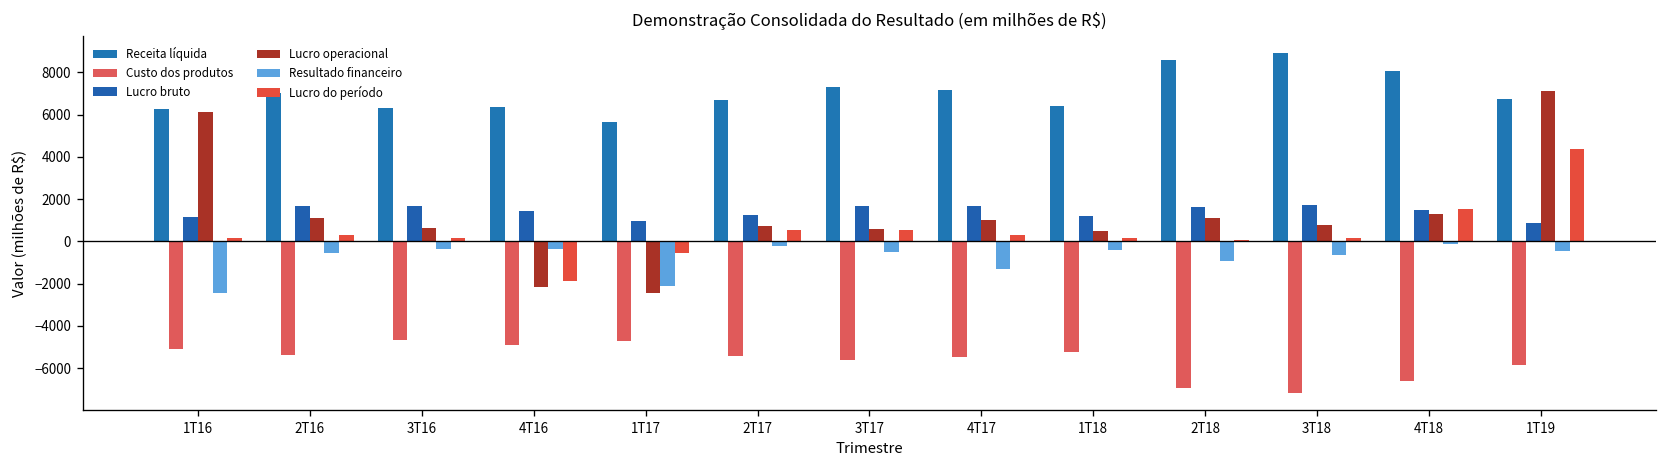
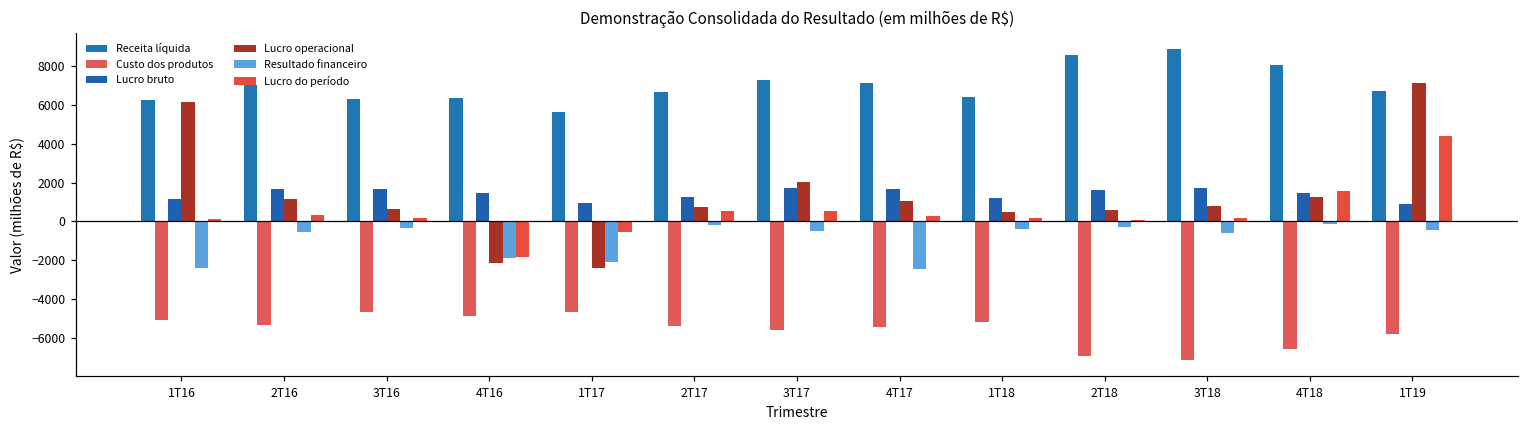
  {
    "Lucro operacional": {
      "1T16": 6100,
      "2T16": 1100,
      "3T16": 700,
      "4T16": -2100,
      "1T17": -2400,
      "2T17": 800,
-     "3T17": 600,
+     "3T17": 2100,
      "4T17": 1000,
      "1T18": 500,
-     "2T18": 1100,
+     "2T18": 600,
      "3T18": 800,
      "4T18": 1300,
      "1T19": 7100
    },
    "Resultado financeiro": {
      "1T16": -2400,
      "2T16": -600,
      "3T16": -300,
-     "4T16": -300,
+     "4T16": -1900,
      "1T17": -2100,
      "2T17": -200,
      "3T17": -500,
-     "4T17": -1300,
+     "4T17": -2400,
      "1T18": -400,
-     "2T18": -900,
+     "2T18": -300,
      "3T18": -600,
      "1T19": -500
    }
  }
